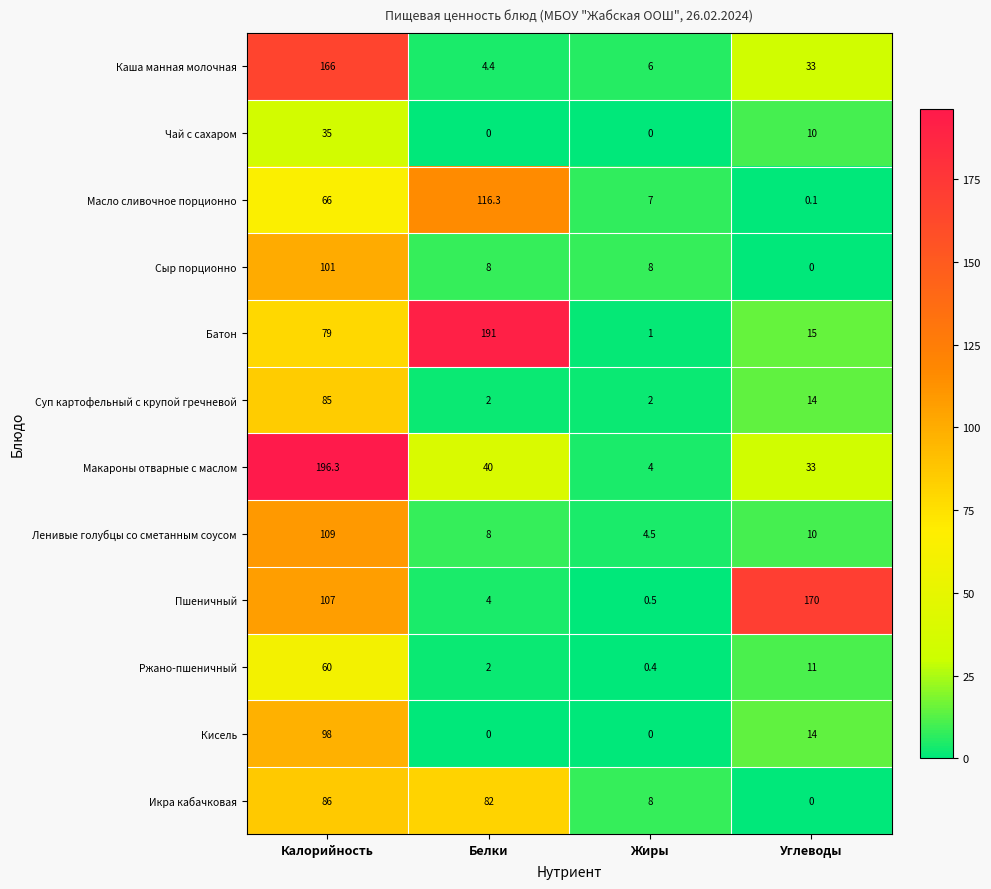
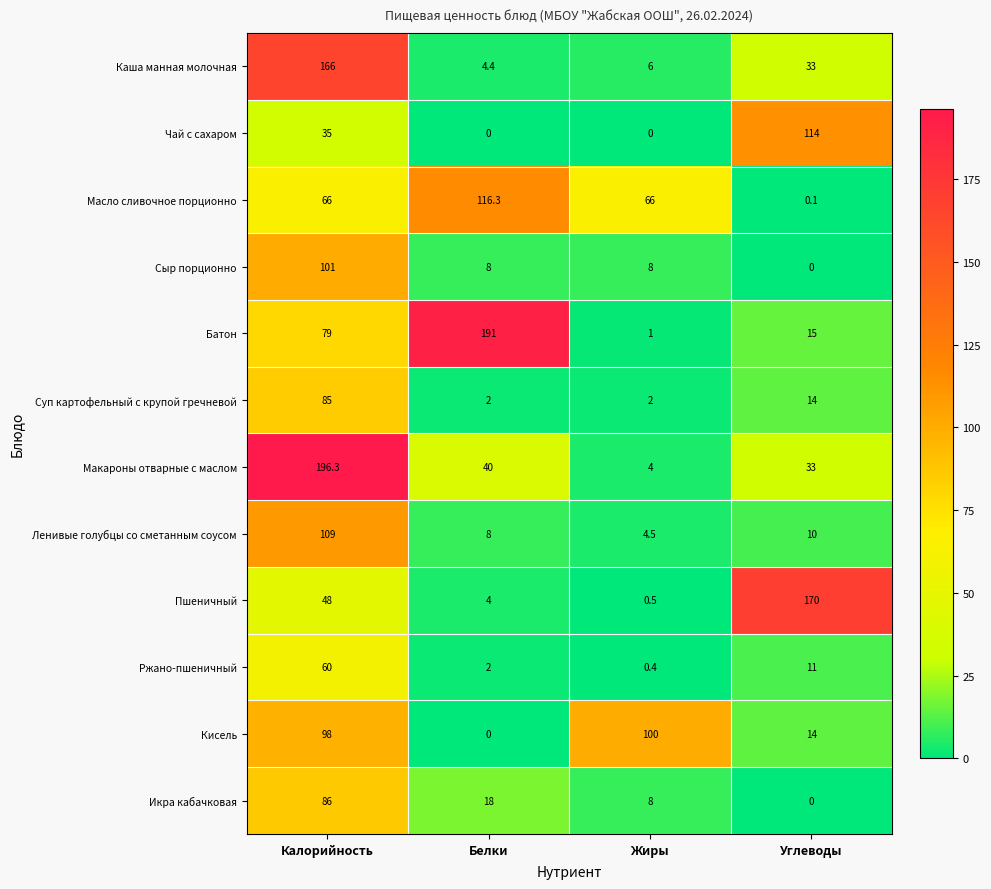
  {
    "Каша манная молочная": {
      "Калорийность": 166,
      "Белки": 4.4,
      "Жиры": 6,
      "Углеводы": 33
    },
    "Чай с сахаром": {
      "Калорийность": 35,
      "Белки": 0,
      "Жиры": 0,
-     "Углеводы": 10
+     "Углеводы": 114
    },
    "Масло сливочное порционно": {
      "Калорийность": 66,
      "Белки": 116.3,
-     "Жиры": 7,
+     "Жиры": 66,
      "Углеводы": 0.1
    },
    "Сыр порционно": {
      "Калорийность": 101,
      "Белки": 8,
      "Жиры": 8,
      "Углеводы": 0
    },
    "Батон": {
      "Калорийность": 79,
      "Белки": 191,
      "Жиры": 1,
      "Углеводы": 15
    },
    "Суп картофельный с крупой гречневой": {
      "Калорийность": 85,
      "Белки": 2,
      "Жиры": 2,
      "Углеводы": 14
    },
    "Макароны отварные с маслом": {
      "Калорийность": 196.3,
      "Белки": 40,
      "Жиры": 4,
      "Углеводы": 33
    },
    "Ленивые голубцы со сметанным соусом": {
      "Калорийность": 109,
      "Белки": 8,
      "Жиры": 4.5,
      "Углеводы": 10
    },
    "Пшеничный": {
-     "Калорийность": 107,
+     "Калорийность": 48,
      "Белки": 4,
      "Жиры": 0.5,
      "Углеводы": 170
    },
    "Ржано-пшеничный": {
      "Калорийность": 60,
      "Белки": 2,
      "Жиры": 0.4,
      "Углеводы": 11
    },
    "Кисель": {
      "Калорийность": 98,
      "Белки": 0,
-     "Жиры": 0,
+     "Жиры": 100,
      "Углеводы": 14
    },
    "Икра кабачковая": {
      "Калорийность": 86,
-     "Белки": 82,
+     "Белки": 18,
      "Жиры": 8,
      "Углеводы": 0
    }
  }
